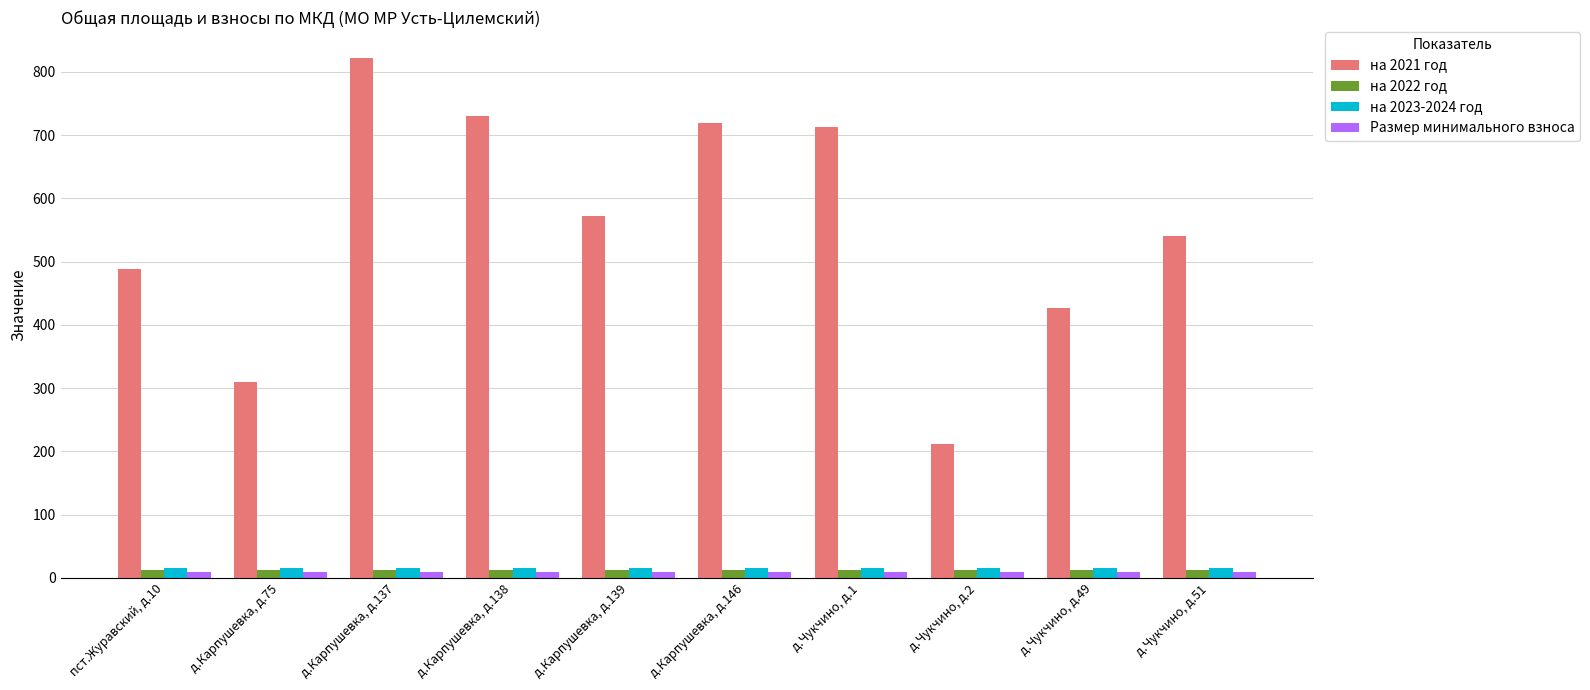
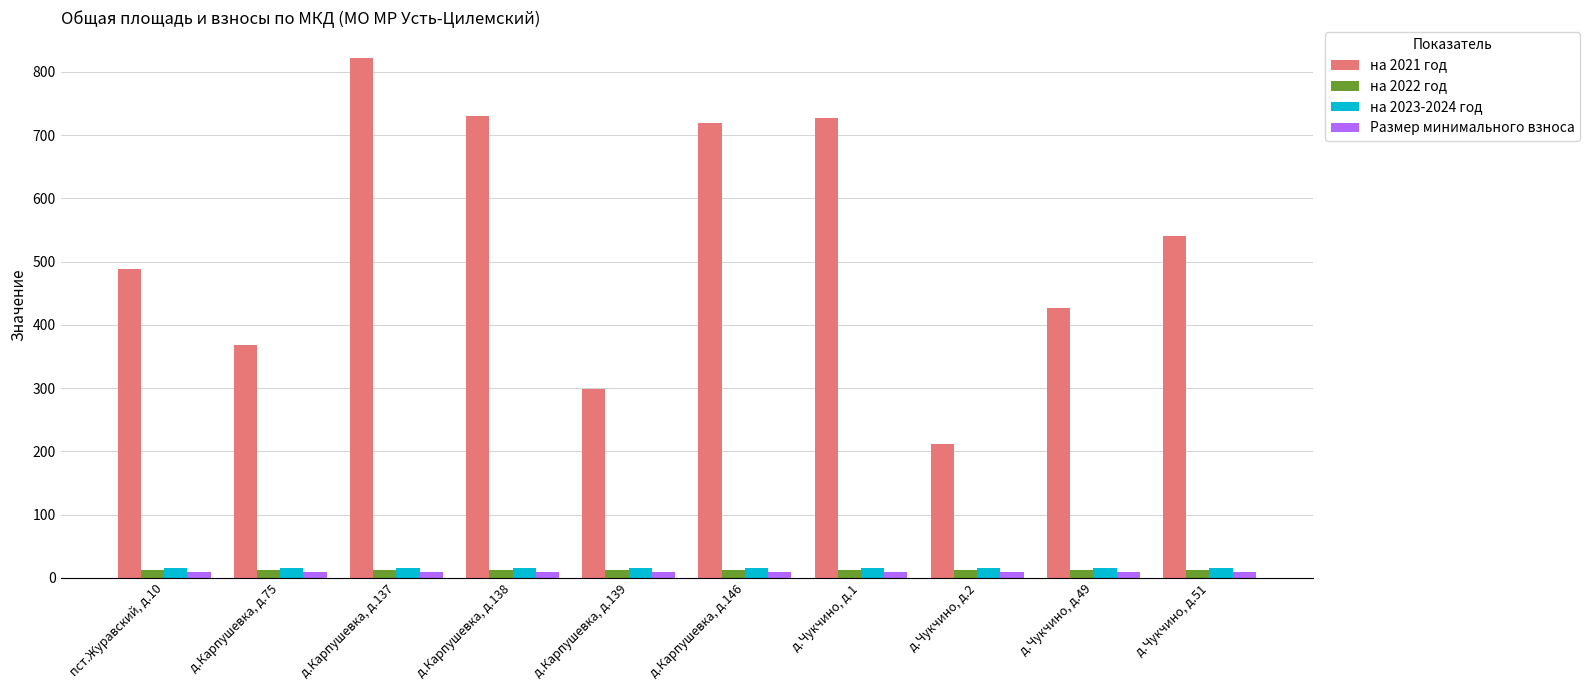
  {
    "на 2021 год": {
      "пст.Журавский, д.10": 490,
-     "д.Карпушевка, д.75": 310,
+     "д.Карпушевка, д.75": 370,
      "д.Карпушевка, д.137": 820,
      "д.Карпушевка, д.138": 730,
-     "д.Карпушевка, д.139": 570,
+     "д.Карпушевка, д.139": 300,
      "д.Карпушевка, д.146": 720,
-     "д.Чукчино, д.1": 710,
+     "д.Чукчино, д.1": 730,
      "д.Чукчино, д.2": 210,
      "д.Чукчино, д.49": 430,
      "д.Чукчино, д.51": 540
    },
    "на 2022 год": {
      "пст.Журавский, д.10": 10,
      "д.Карпушевка, д.75": 10,
      "д.Карпушевка, д.137": 10,
      "д.Карпушевка, д.138": 10,
      "д.Карпушевка, д.139": 10,
      "д.Карпушевка, д.146": 10,
      "д.Чукчино, д.1": 10,
      "д.Чукчино, д.2": 10,
      "д.Чукчино, д.49": 10,
      "д.Чукчино, д.51": 10
    },
    "на 2023-2024 год": {
      "пст.Журавский, д.10": 20,
      "д.Карпушевка, д.75": 20,
      "д.Карпушевка, д.137": 20,
      "д.Карпушевка, д.138": 20,
      "д.Карпушевка, д.139": 20,
      "д.Карпушевка, д.146": 20,
      "д.Чукчино, д.1": 20,
      "д.Чукчино, д.2": 20,
      "д.Чукчино, д.49": 20,
      "д.Чукчино, д.51": 20
    },
    "Размер минимального взноса": {
      "пст.Журавский, д.10": 10,
      "д.Карпушевка, д.75": 10,
      "д.Карпушевка, д.137": 10,
      "д.Карпушевка, д.138": 10,
      "д.Карпушевка, д.139": 10,
      "д.Карпушевка, д.146": 10,
      "д.Чукчино, д.1": 10,
      "д.Чукчино, д.2": 10,
      "д.Чукчино, д.49": 10,
      "д.Чукчино, д.51": 10
    }
  }
